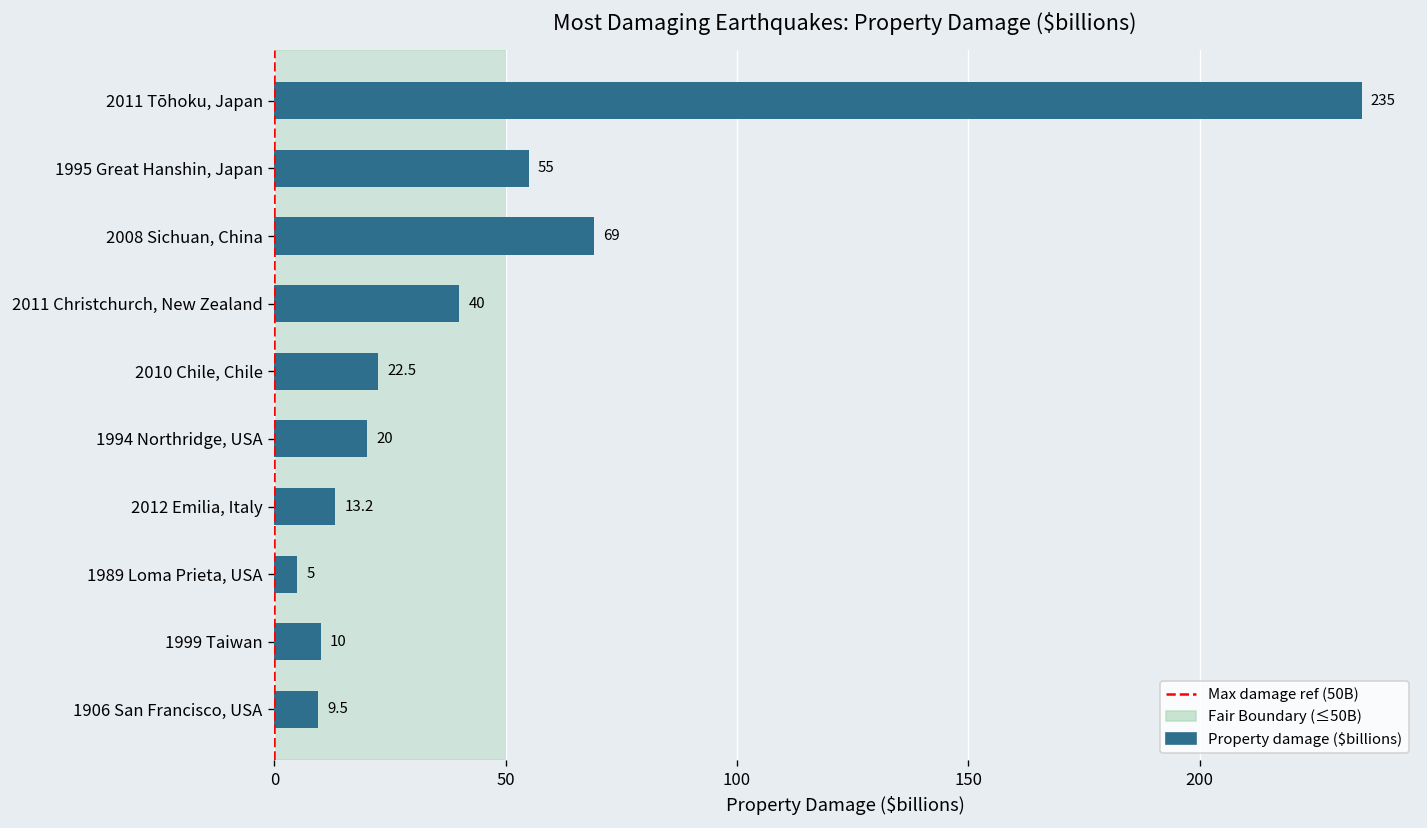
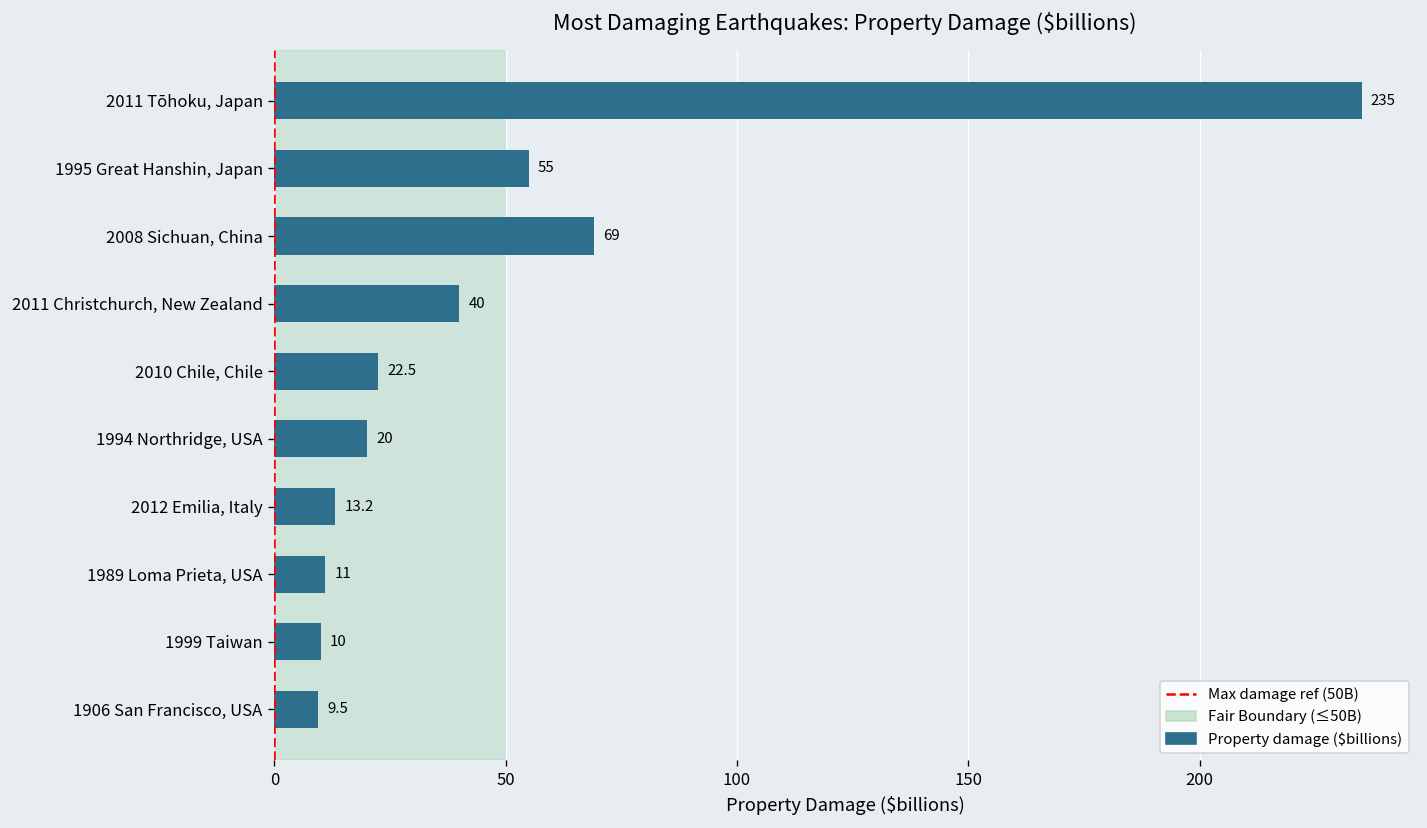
  {
    "2011 Tōhoku, Japan": 235,
    "1995 Great Hanshin, Japan": 55,
    "2008 Sichuan, China": 69,
    "2011 Christchurch, New Zealand": 40,
    "2010 Chile, Chile": 22.5,
    "1994 Northridge, USA": 20,
    "2012 Emilia, Italy": 13.2,
-   "1989 Loma Prieta, USA": 5,
+   "1989 Loma Prieta, USA": 11,
    "1999 Taiwan": 10,
    "1906 San Francisco, USA": 9.5
  }
